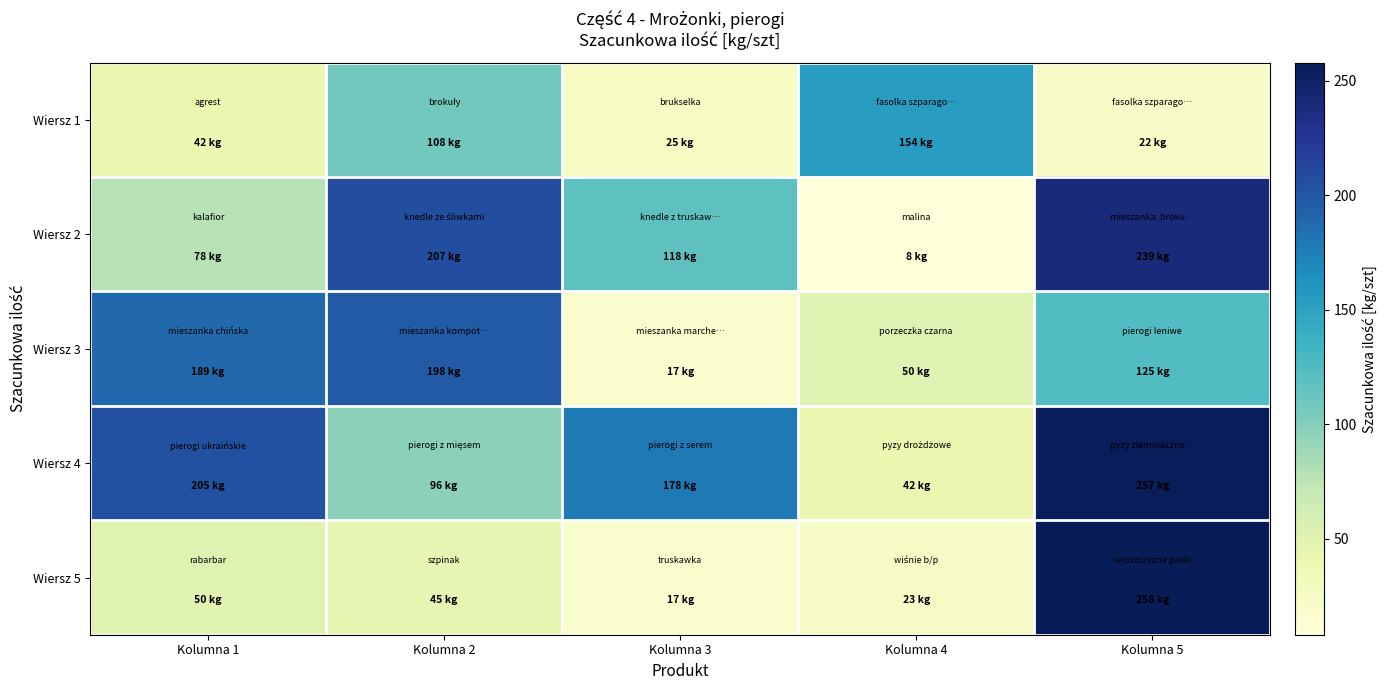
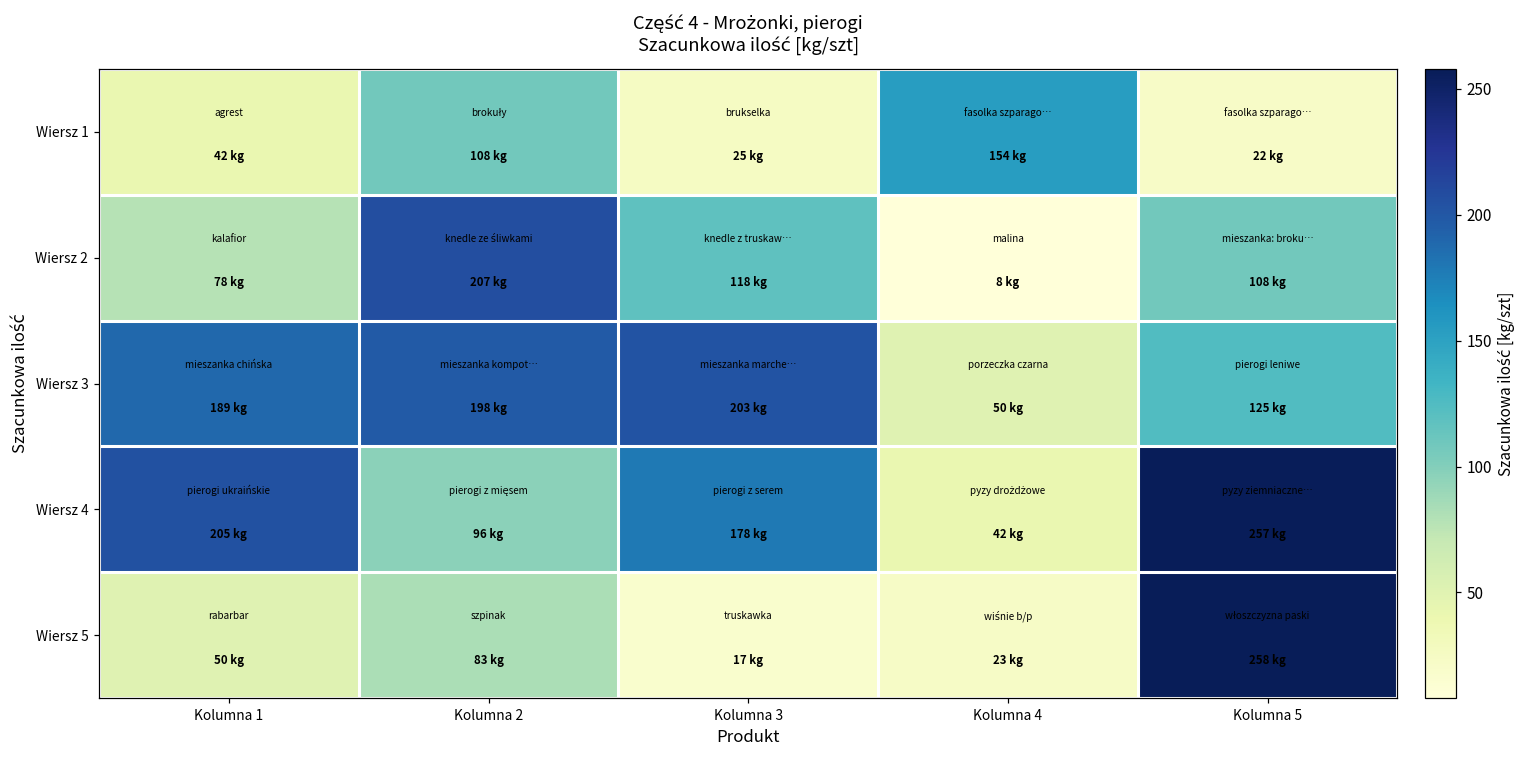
  {
    "Wiersz 2": {
-     "Kolumna 5": 239
+     "Kolumna 5": 108
    },
    "Wiersz 3": {
-     "Kolumna 3": 17
+     "Kolumna 3": 203
    },
    "Wiersz 5": {
-     "Kolumna 2": 45
+     "Kolumna 2": 83
    }
  }
